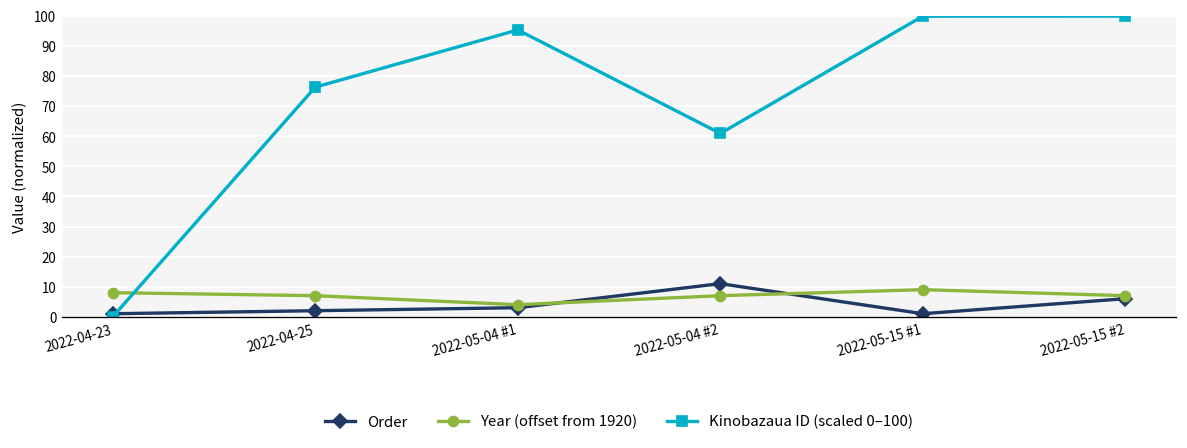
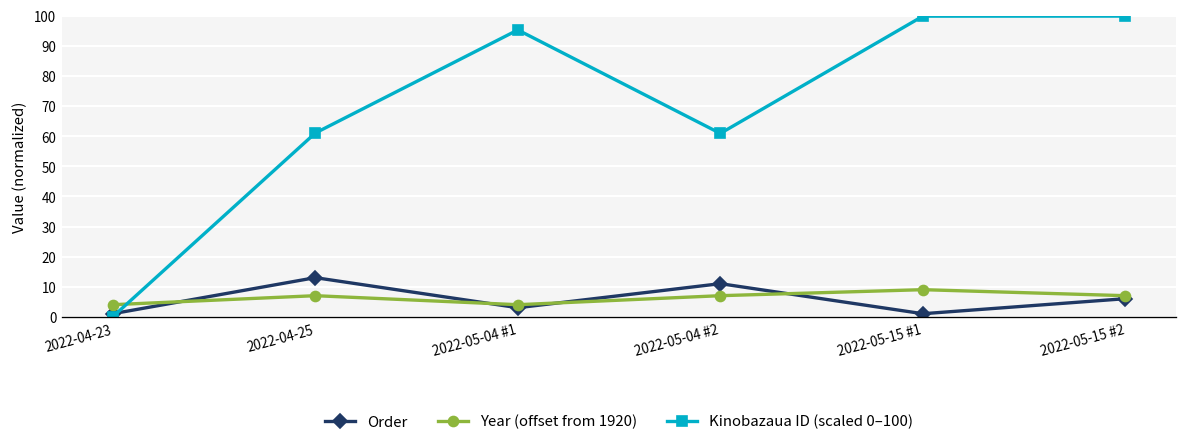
  {
    "Order": {
-     "2022-04-25": 2,
+     "2022-04-25": 13,
      "2022-05-04 #2": 11,
      "2022-05-15 #1": 1
    },
    "Year (offset from 1920)": {
-     "2022-04-23": 8,
+     "2022-04-23": 4,
      "2022-04-25": 7,
      "2022-05-04 #2": 7,
      "2022-05-15 #1": 9
    },
    "Kinobazaua ID (scaled 0–100)": {
-     "2022-04-25": 76,
+     "2022-04-25": 61,
      "2022-05-04 #1": 95,
      "2022-05-04 #2": 61,
      "2022-05-15 #1": 100,
      "2022-05-15 #2": 100
    }
  }
